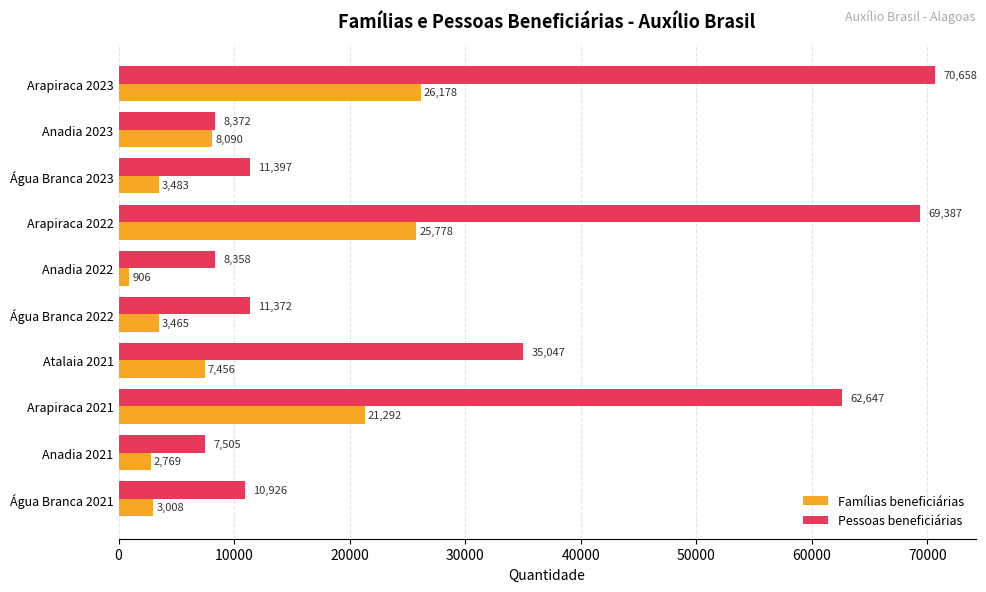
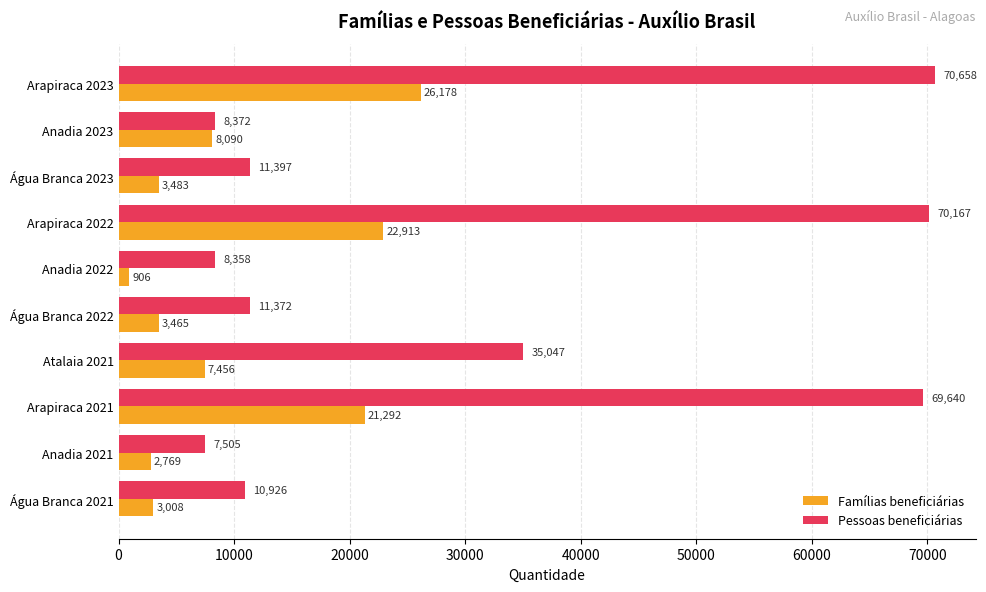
  {
    "Famílias beneficiárias": {
      "Arapiraca 2023": "26,178",
      "Anadia 2023": "8,090",
      "Água Branca 2023": "3,483",
-     "Arapiraca 2022": "25,778",
+     "Arapiraca 2022": "22,913",
      "Anadia 2022": "906",
      "Água Branca 2022": "3,465",
      "Atalaia 2021": "7,456",
      "Arapiraca 2021": "21,292",
      "Anadia 2021": "2,769",
      "Água Branca 2021": "3,008"
    },
    "Pessoas beneficiárias": {
      "Arapiraca 2023": "70,658",
      "Anadia 2023": "8,372",
      "Água Branca 2023": "11,397",
-     "Arapiraca 2022": "69,387",
+     "Arapiraca 2022": "70,167",
      "Anadia 2022": "8,358",
      "Água Branca 2022": "11,372",
      "Atalaia 2021": "35,047",
-     "Arapiraca 2021": "62,647",
+     "Arapiraca 2021": "69,640",
      "Anadia 2021": "7,505",
      "Água Branca 2021": "10,926"
    }
  }
